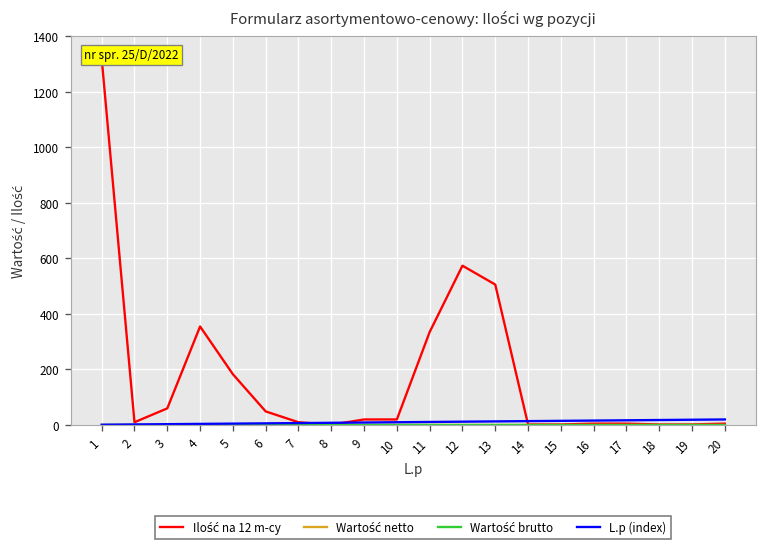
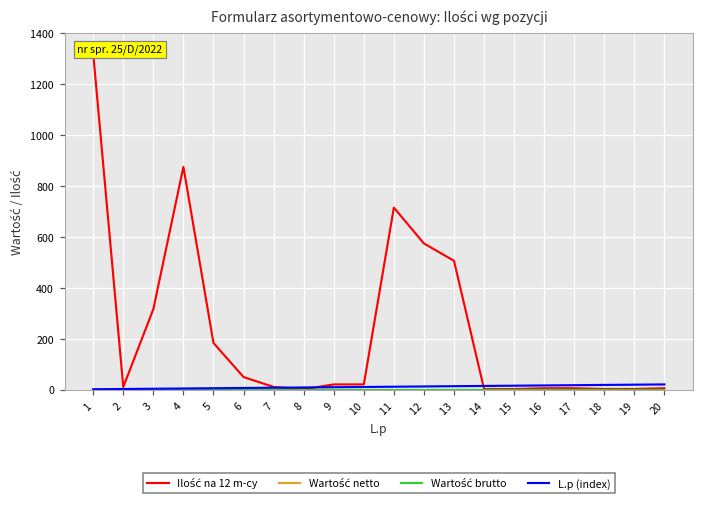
  {
    "Ilość na 12 m-cy": {
-     "3": 60,
-     "4": 360,
+     "3": 320,
+     "4": 880,
      "5": 180,
      "6": 50,
      "9": 20,
-     "11": 340,
+     "11": 720,
      "12": 570,
      "13": 510
    },
    "Wartość brutto": {
      "12": 0,
      "13": 0
    },
    "L.p (index)": {
      "12": 10,
      "13": 10,
      "14": 10,
      "15": 20,
      "16": 20,
      "17": 20,
      "18": 20,
      "19": 20,
      "20": 20
    }
  }
